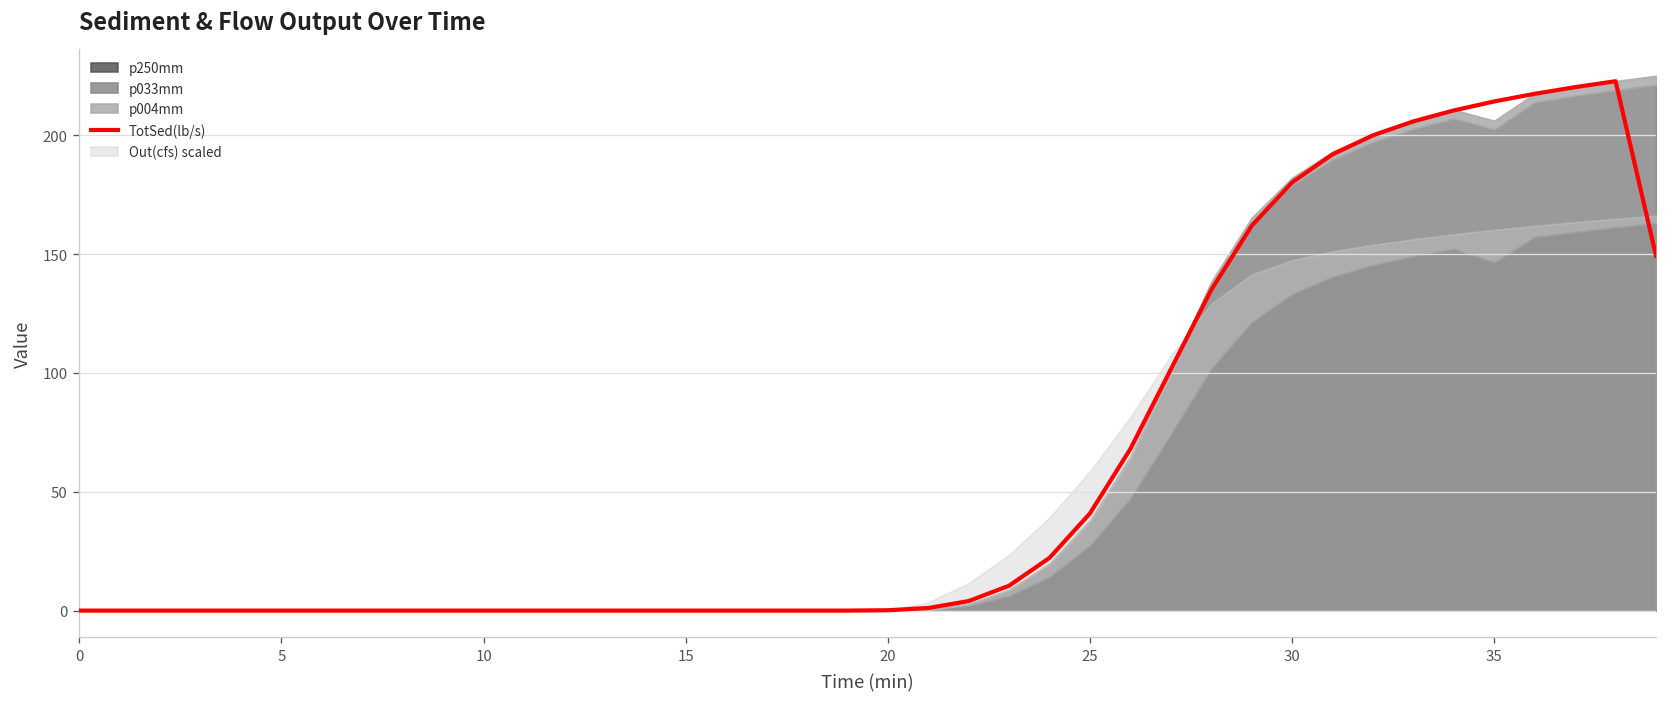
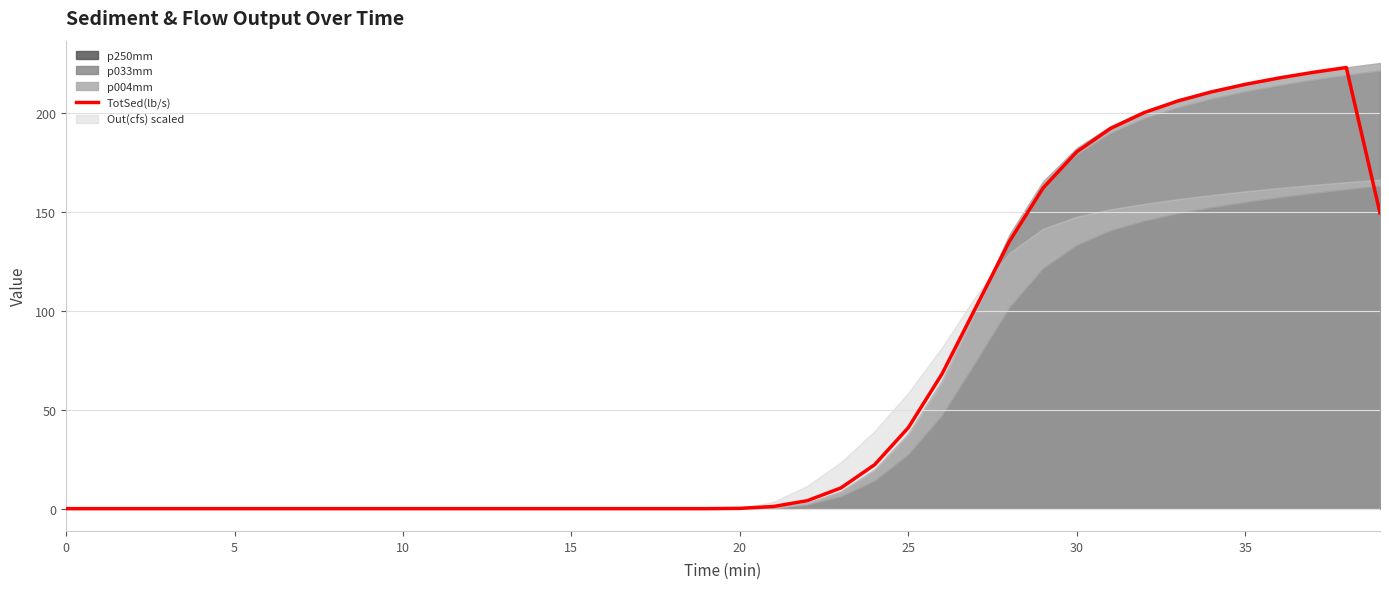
  {
    "TotSed(lb/s)": {
      "25": 41
    },
    "p250mm": {
      "25": 27,
      "30": 133,
-     "35": 147
+     "35": 155
    }
  }
